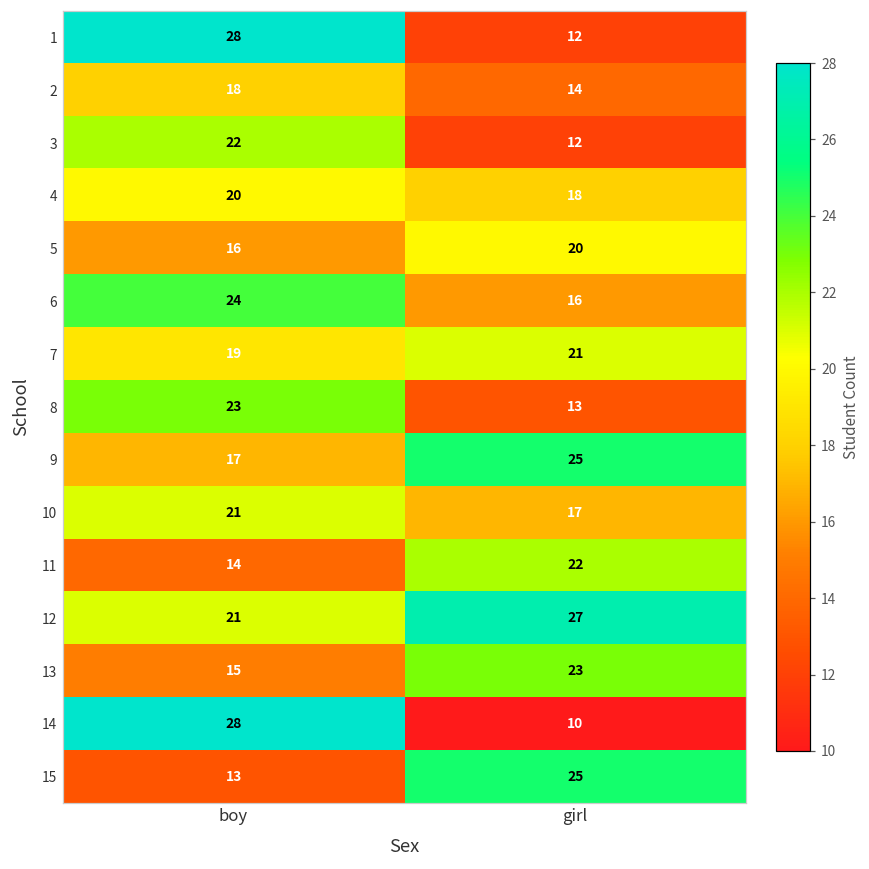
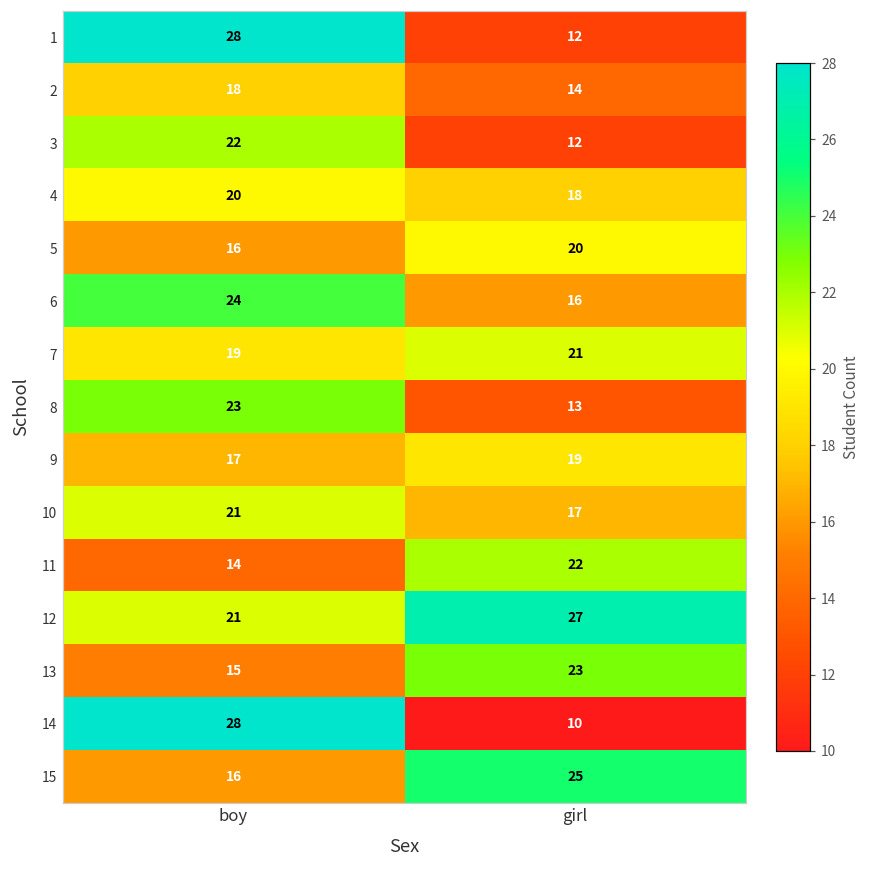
  {
    "1": {
      "boy": 28,
      "girl": 12
    },
    "2": {
      "boy": 18,
      "girl": 14
    },
    "3": {
      "boy": 22,
      "girl": 12
    },
    "4": {
      "boy": 20,
      "girl": 18
    },
    "5": {
      "boy": 16,
      "girl": 20
    },
    "6": {
      "boy": 24,
      "girl": 16
    },
    "7": {
      "boy": 19,
      "girl": 21
    },
    "8": {
      "boy": 23,
      "girl": 13
    },
    "9": {
      "boy": 17,
-     "girl": 25
+     "girl": 19
    },
    "10": {
      "boy": 21,
      "girl": 17
    },
    "11": {
      "boy": 14,
      "girl": 22
    },
    "12": {
      "boy": 21,
      "girl": 27
    },
    "13": {
      "boy": 15,
      "girl": 23
    },
    "14": {
      "boy": 28,
      "girl": 10
    },
    "15": {
-     "boy": 13,
+     "boy": 16,
      "girl": 25
    }
  }
